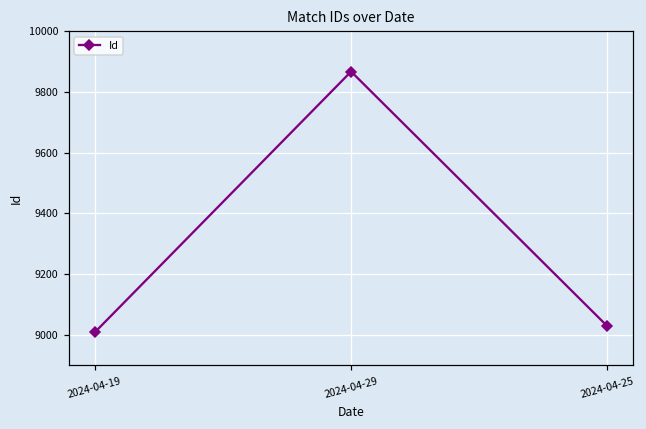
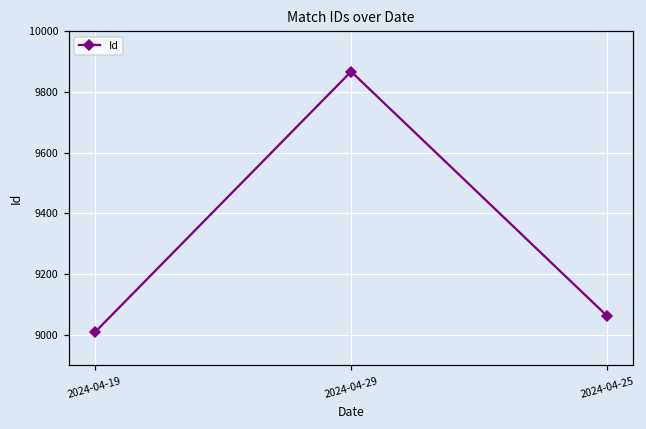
  {
    "2024-04-19": 9010,
    "2024-04-29": 9870,
-   "2024-04-25": 9030
+   "2024-04-25": 9060
  }
